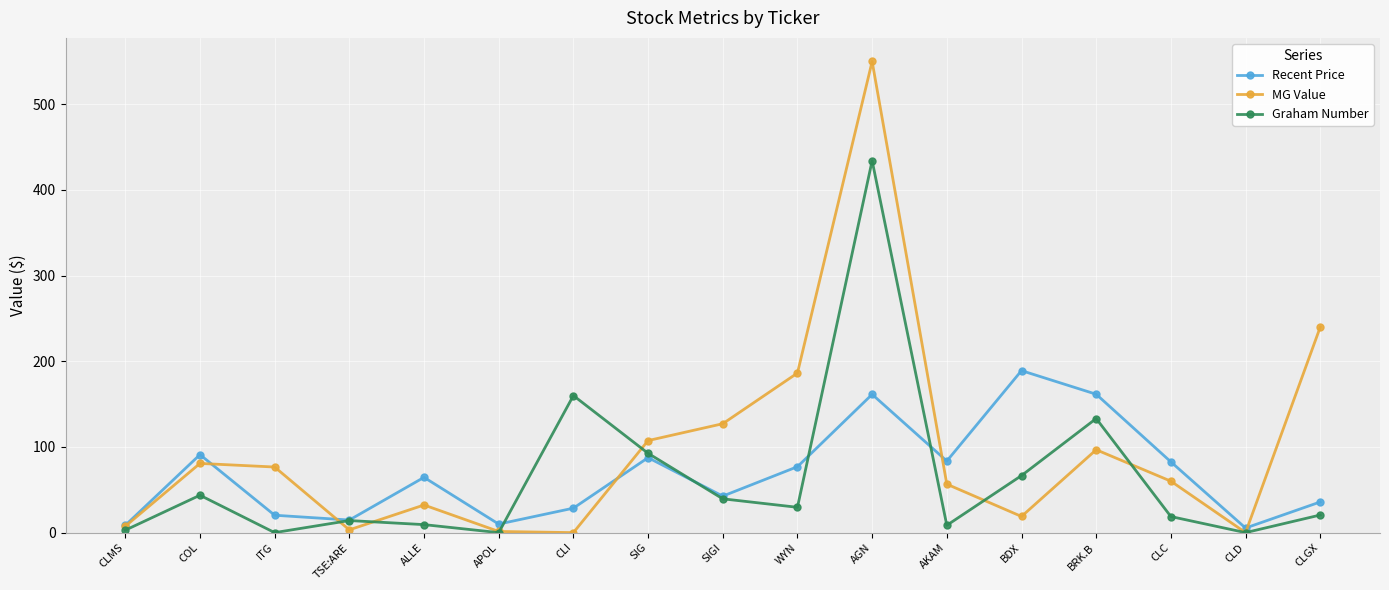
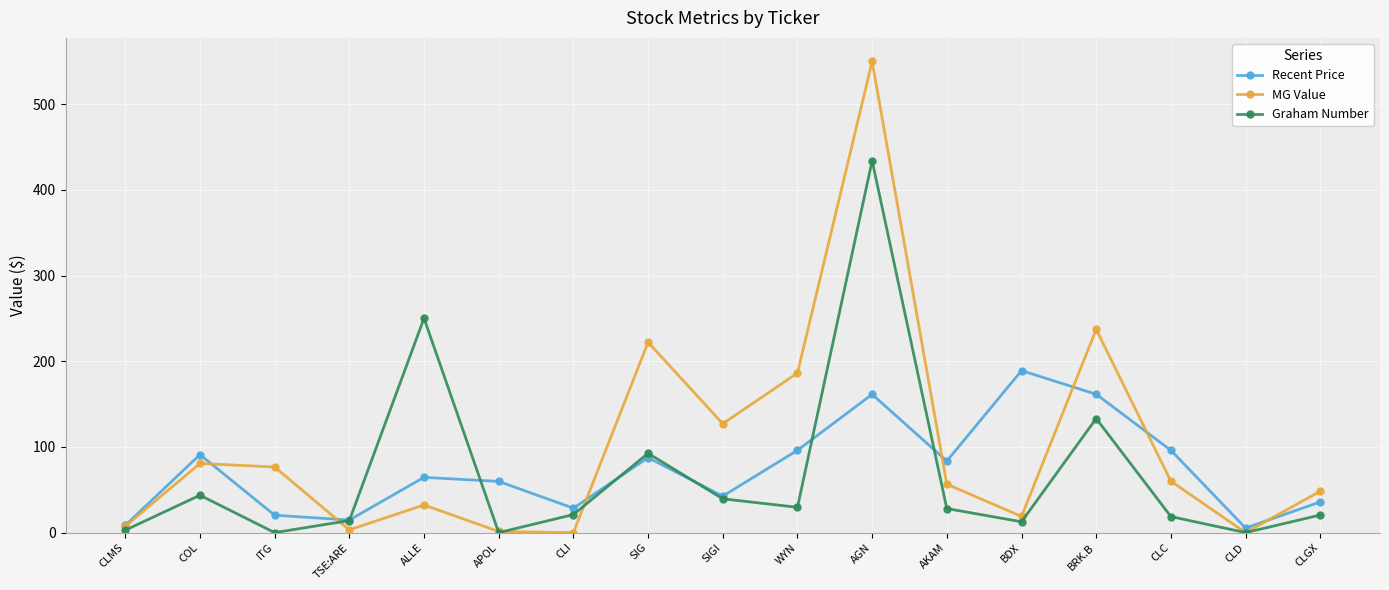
  {
    "Recent Price": {
      "COL": 90,
      "ITG": 20,
      "ALLE": 60,
-     "APOL": 10,
+     "APOL": 60,
      "CLI": 30,
      "SIG": 90,
      "SIGI": 40,
-     "WYN": 80,
+     "WYN": 100,
      "AGN": 160,
      "AKAM": 80,
      "BDX": 190,
      "BRK.B": 160,
-     "CLC": 80,
+     "CLC": 100,
      "CLD": 10,
      "CLGX": 40
    },
    "MG Value": {
      "COL": 80,
      "ITG": 80,
      "TSE:ARE": 0,
      "ALLE": 30,
      "CLI": 0,
-     "SIG": 110,
+     "SIG": 220,
      "SIGI": 130,
      "WYN": 190,
      "AGN": 550,
      "AKAM": 60,
      "BDX": 20,
-     "BRK.B": 100,
+     "BRK.B": 240,
      "CLC": 60,
-     "CLGX": 240
+     "CLGX": 50
    },
    "Graham Number": {
      "CLMS": 0,
      "COL": 40,
      "ITG": 0,
-     "ALLE": 10,
-     "CLI": 160,
+     "ALLE": 250,
+     "CLI": 20,
      "SIG": 90,
      "SIGI": 40,
      "WYN": 30,
      "AGN": 430,
-     "AKAM": 10,
-     "BDX": 70,
+     "AKAM": 30,
+     "BDX": 10,
      "BRK.B": 130,
      "CLC": 20,
      "CLGX": 20
    }
  }
